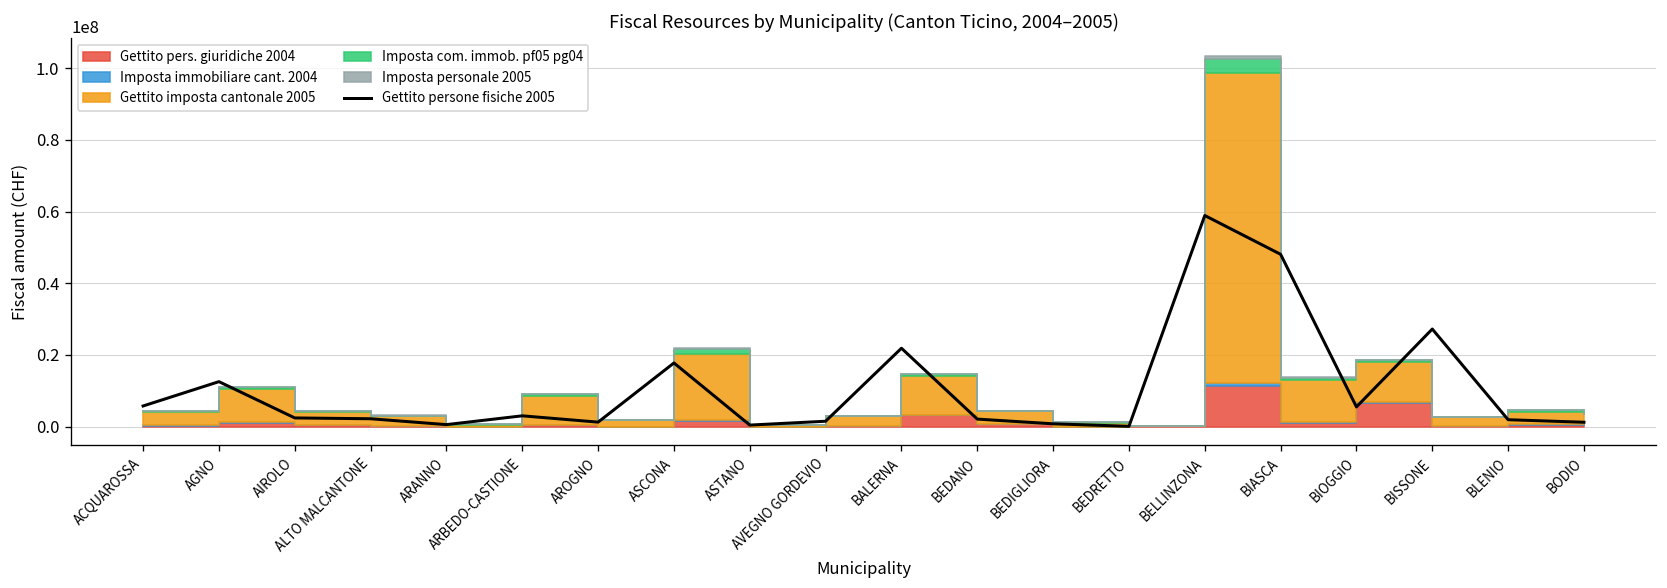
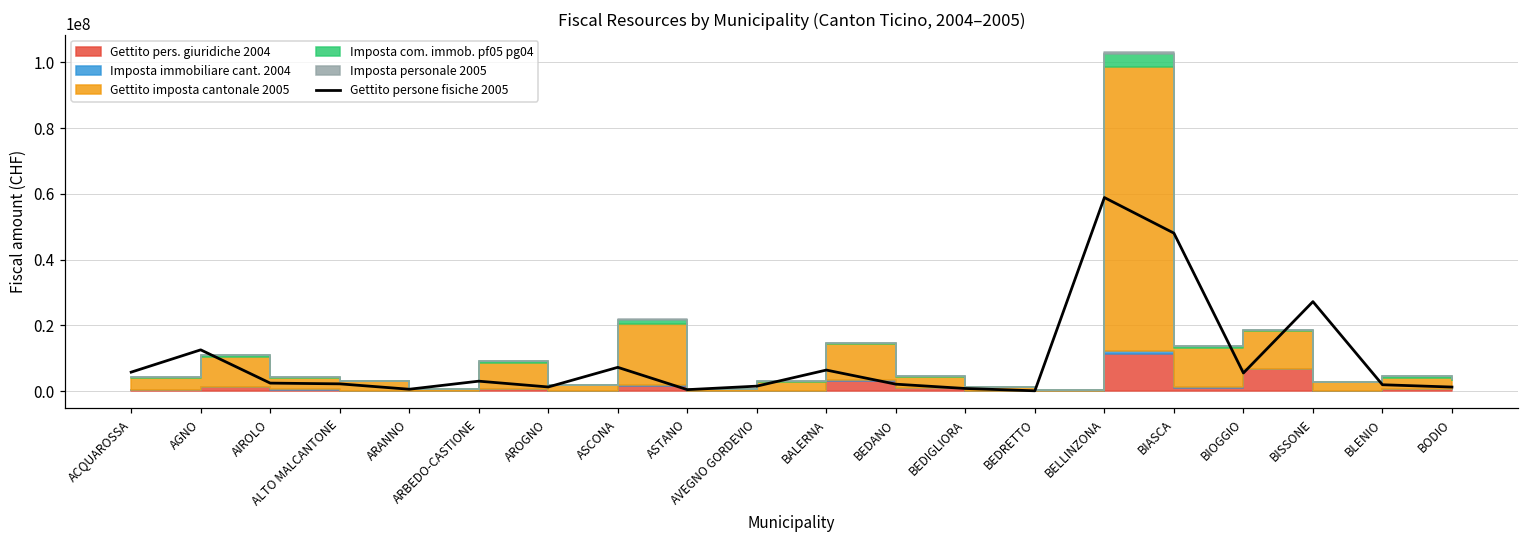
  {
    "Gettito persone fisiche 2005": {
      "ACQUAROSSA": 6000000,
      "AGNO": 13000000,
      "AIROLO": 2000000,
      "ARBEDO-CASTIONE": 3000000,
-     "ASCONA": 18000000,
+     "ASCONA": 7000000,
      "AVEGNO GORDEVIO": 2000000,
-     "BALERNA": 22000000,
+     "BALERNA": 6000000,
      "BEDANO": 2000000,
      "BELLINZONA": 59000000,
      "BIASCA": 48000000,
      "BIOGGIO": 6000000,
      "BISSONE": 27000000
    }
  }
